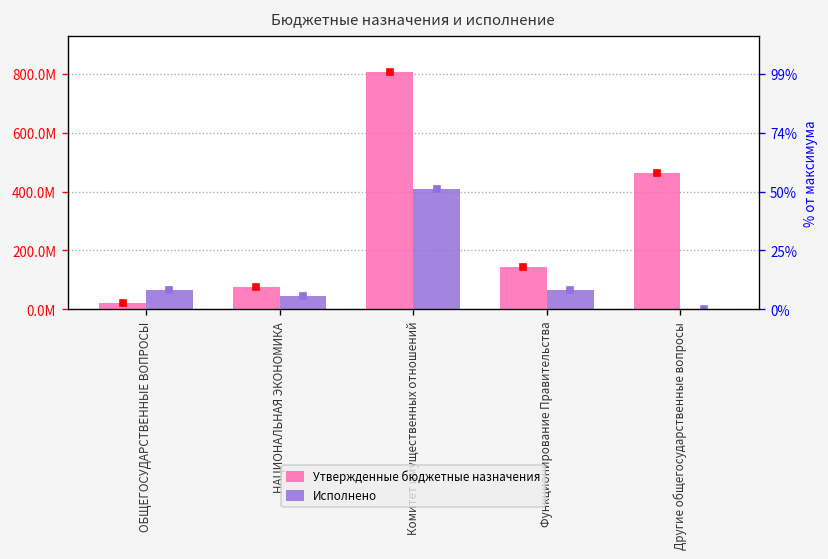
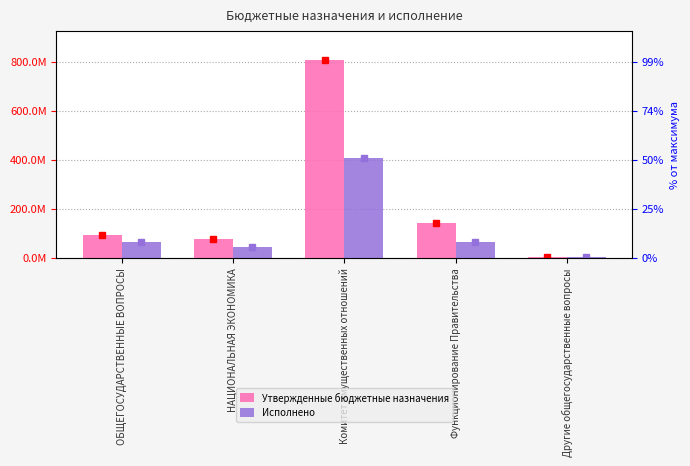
  {
    "Утвержденные бюджетные назначения": {
-     "ОБЩЕГОСУДАРСТВЕННЫЕ ВОПРОСЫ": 20000000,
+     "ОБЩЕГОСУДАРСТВЕННЫЕ ВОПРОСЫ": 90000000,
      "НАЦИОНАЛЬНАЯ ЭКОНОМИКА": 80000000,
      "Комитет имущественных отношений": 810000000,
      "Функционирование Правительства": 140000000,
-     "Другие общегосударственные вопросы": 460000000
+     "Другие общегосударственные вопросы": 0
    }
  }
